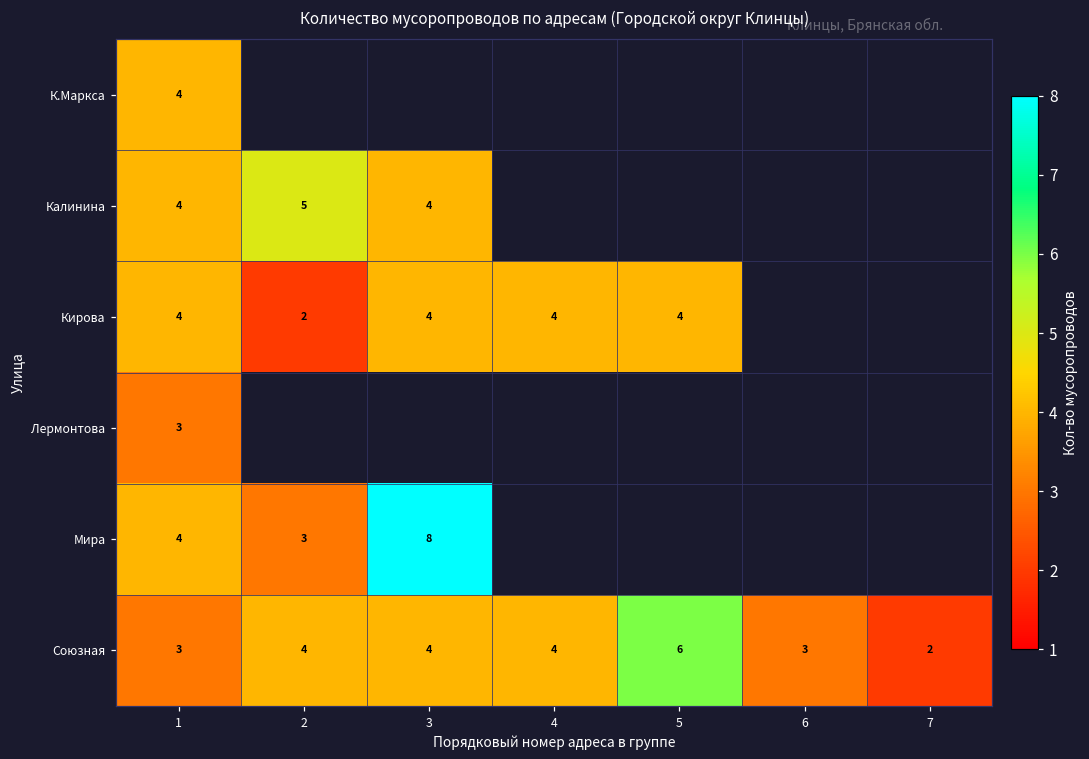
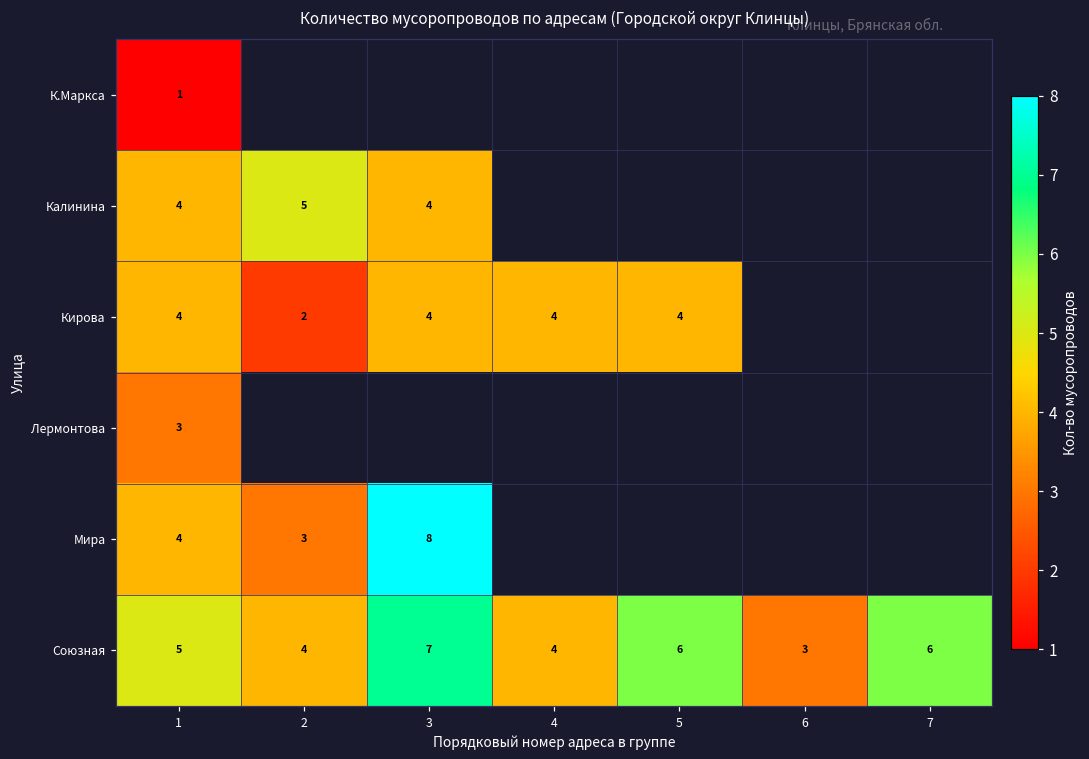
  {
    "К.Маркса": {
-     "1": 4
+     "1": 1
    },
    "Калинина": {
      "1": 4,
      "2": 5,
      "3": 4
    },
    "Кирова": {
      "1": 4,
      "2": 2,
      "3": 4,
      "4": 4,
      "5": 4
    },
    "Лермонтова": {
      "1": 3
    },
    "Мира": {
      "1": 4,
      "2": 3,
      "3": 8
    },
    "Союзная": {
-     "1": 3,
+     "1": 5,
      "2": 4,
-     "3": 4,
+     "3": 7,
      "4": 4,
      "5": 6,
      "6": 3,
-     "7": 2
+     "7": 6
    }
  }
